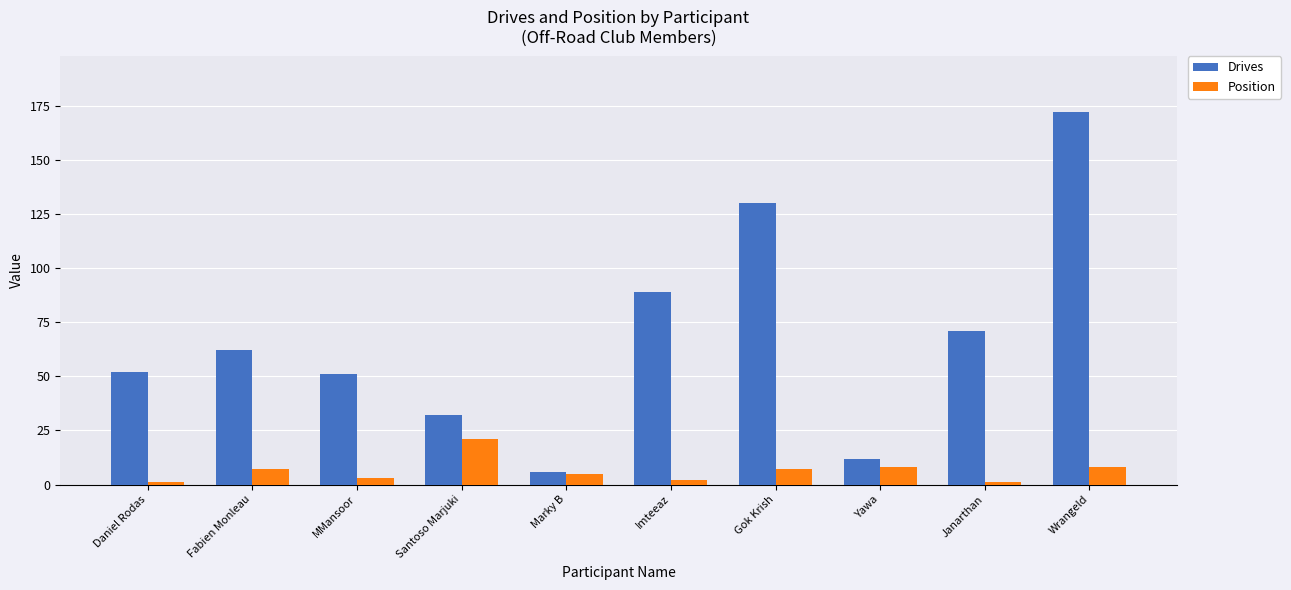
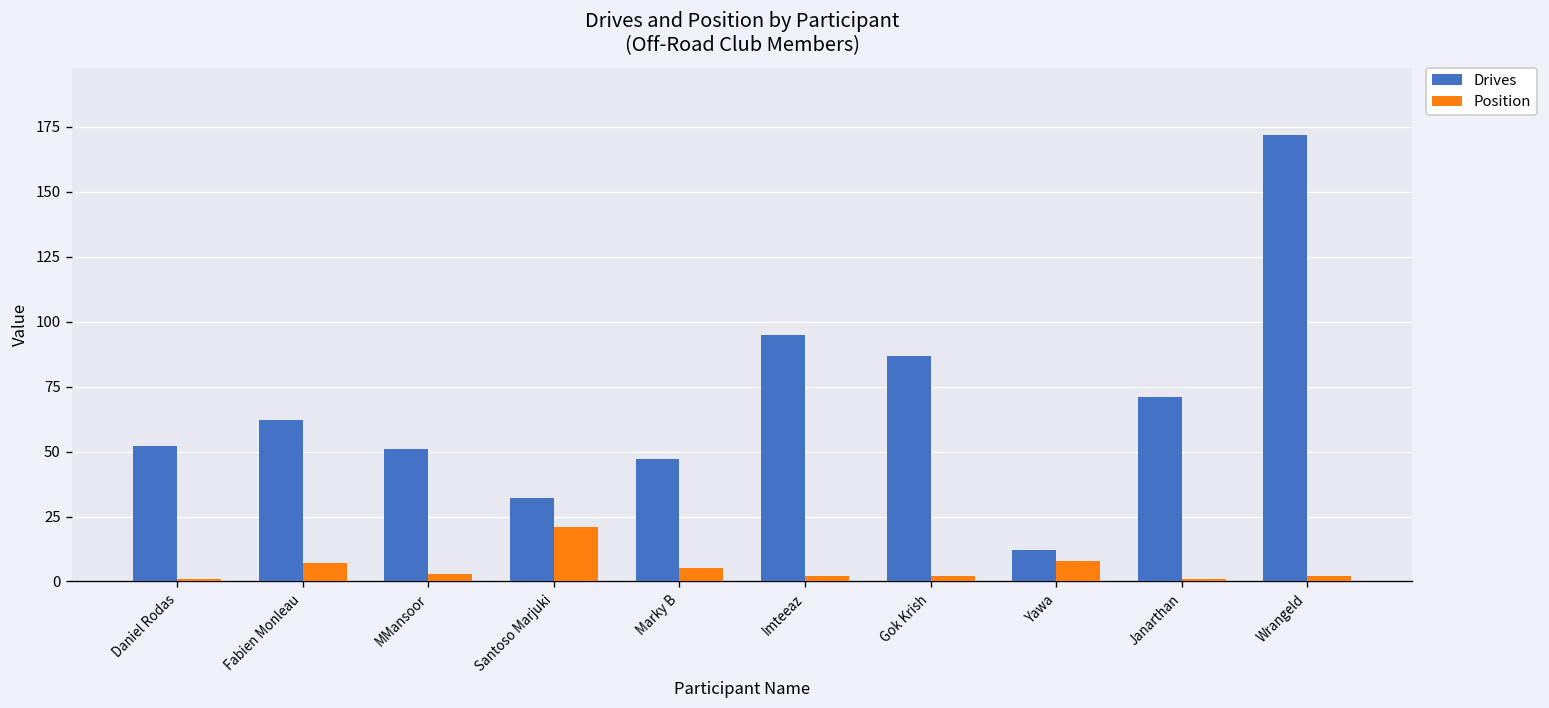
  {
    "Drives": {
      "Daniel Rodas": 52,
      "Fabien Monleau": 62,
      "MMansoor": 51,
      "Santoso Marjuki": 32,
-     "Marky B": 6,
-     "Imteeaz": 89,
-     "Gok Krish": 130,
+     "Marky B": 47,
+     "Imteeaz": 95,
+     "Gok Krish": 87,
      "Yawa": 12,
      "Janarthan": 71,
      "Wrangeld": 172
    },
    "Position": {
      "Fabien Monleau": 7,
      "MMansoor": 3,
      "Santoso Marjuki": 21,
      "Marky B": 5,
      "Imteeaz": 2,
-     "Gok Krish": 7,
+     "Gok Krish": 2,
      "Yawa": 8,
-     "Wrangeld": 8
+     "Wrangeld": 2
    }
  }
